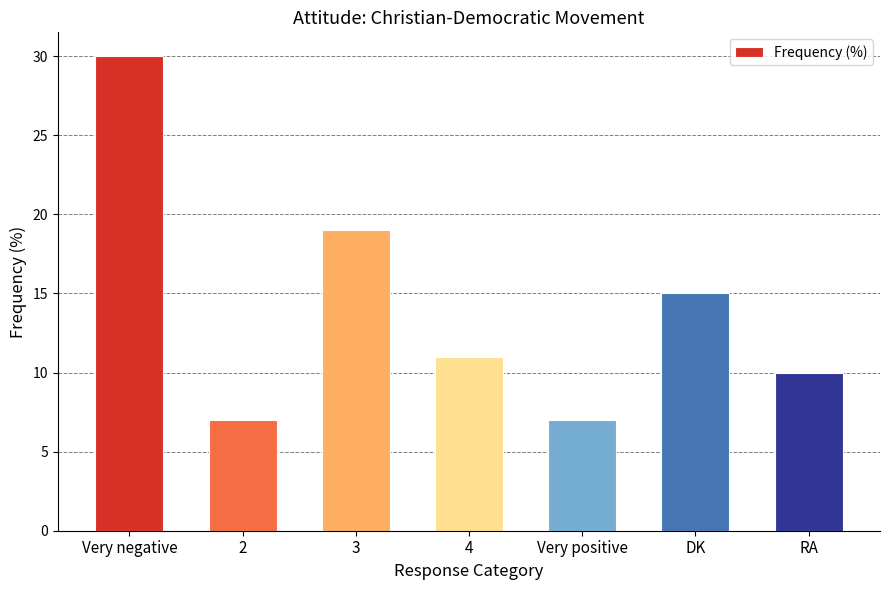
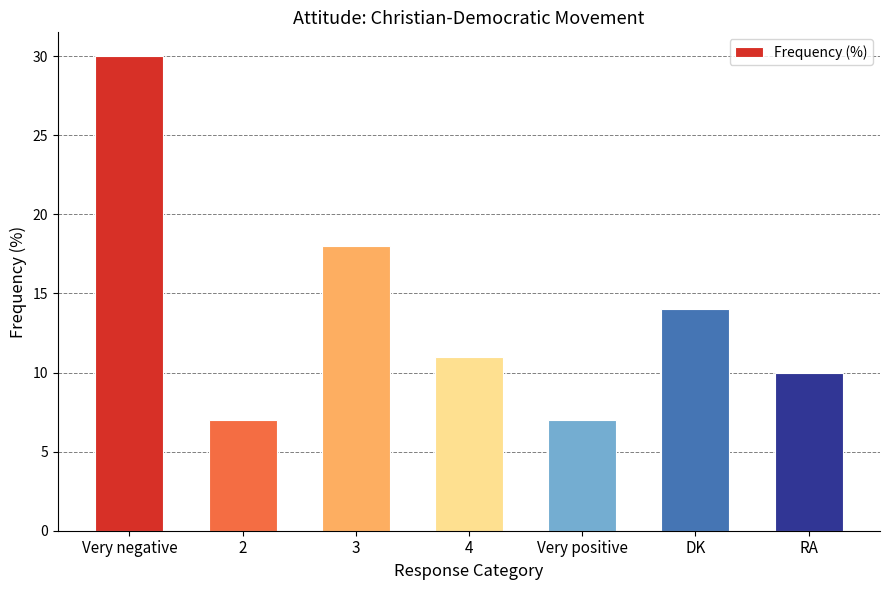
  {
    "Very negative": 30,
    "2": 7,
-   "3": 19,
+   "3": 18,
    "4": 11,
    "Very positive": 7,
-   "DK": 15,
+   "DK": 14,
    "RA": 10
  }
